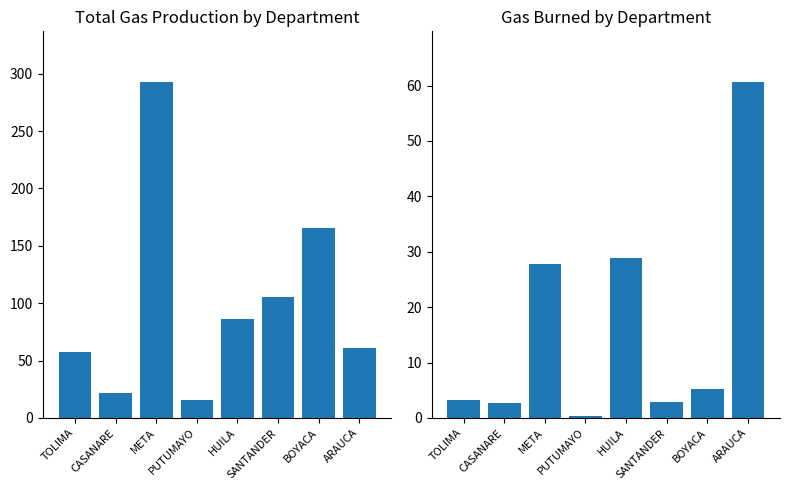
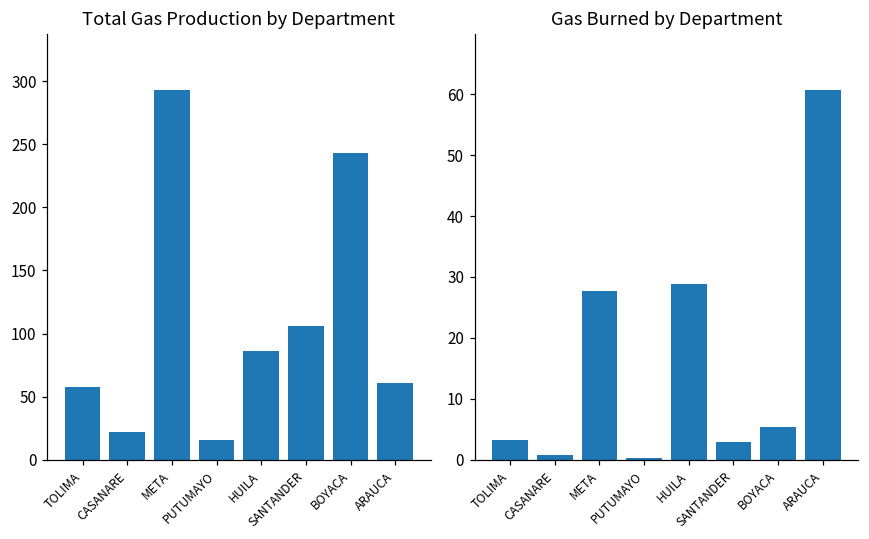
  {
    "Total Gas Production by Department": {
      "TOLIMA": 58,
      "CASANARE": 22,
      "META": 293,
      "PUTUMAYO": 16,
      "HUILA": 86,
      "SANTANDER": 106,
-     "BOYACA": 165,
+     "BOYACA": 243,
      "ARAUCA": 61
    },
    "Gas Burned by Department": {
      "TOLIMA": 3,
-     "CASANARE": 3,
+     "CASANARE": 1,
      "META": 28,
      "HUILA": 29,
      "SANTANDER": 3,
      "BOYACA": 5,
      "ARAUCA": 61
    }
  }
